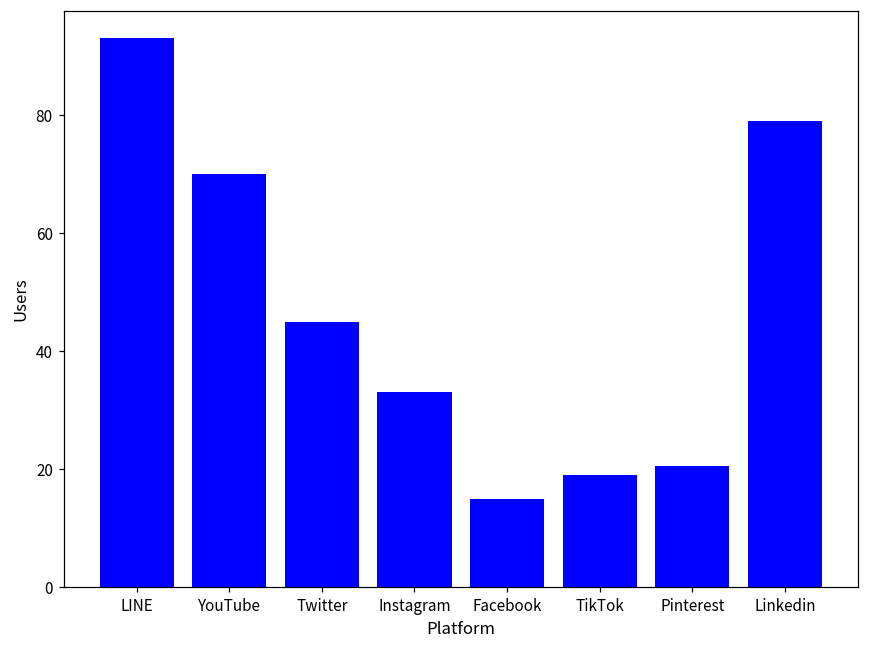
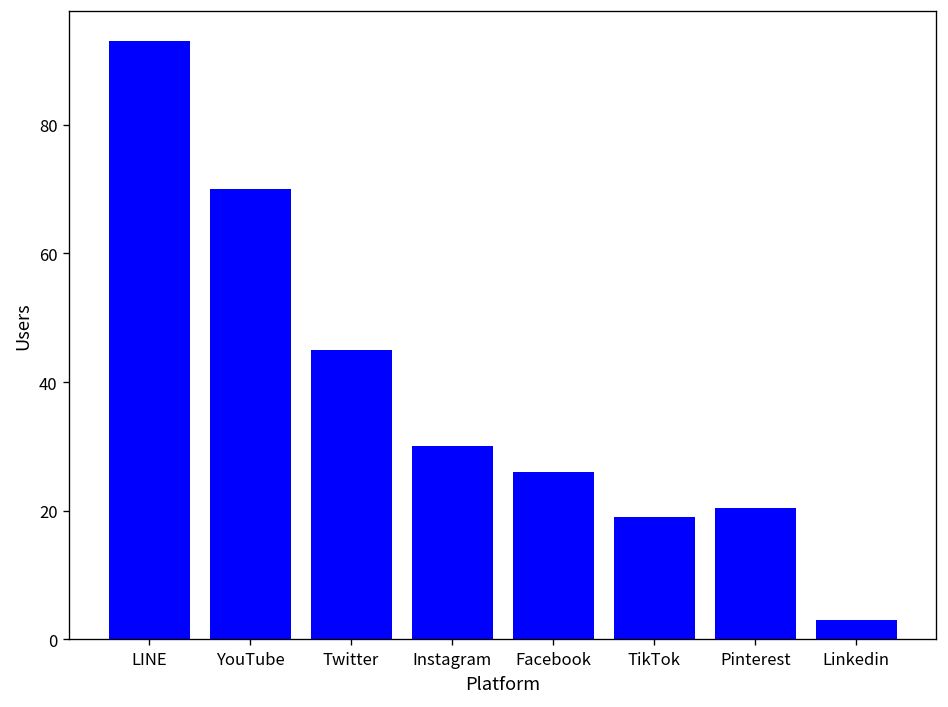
  {
    "LINE": 93,
    "YouTube": 70,
    "Twitter": 45,
-   "Instagram": 33,
-   "Facebook": 15,
+   "Instagram": 30,
+   "Facebook": 26,
    "TikTok": 19,
    "Pinterest": 21,
-   "Linkedin": 79
+   "Linkedin": 3
  }
